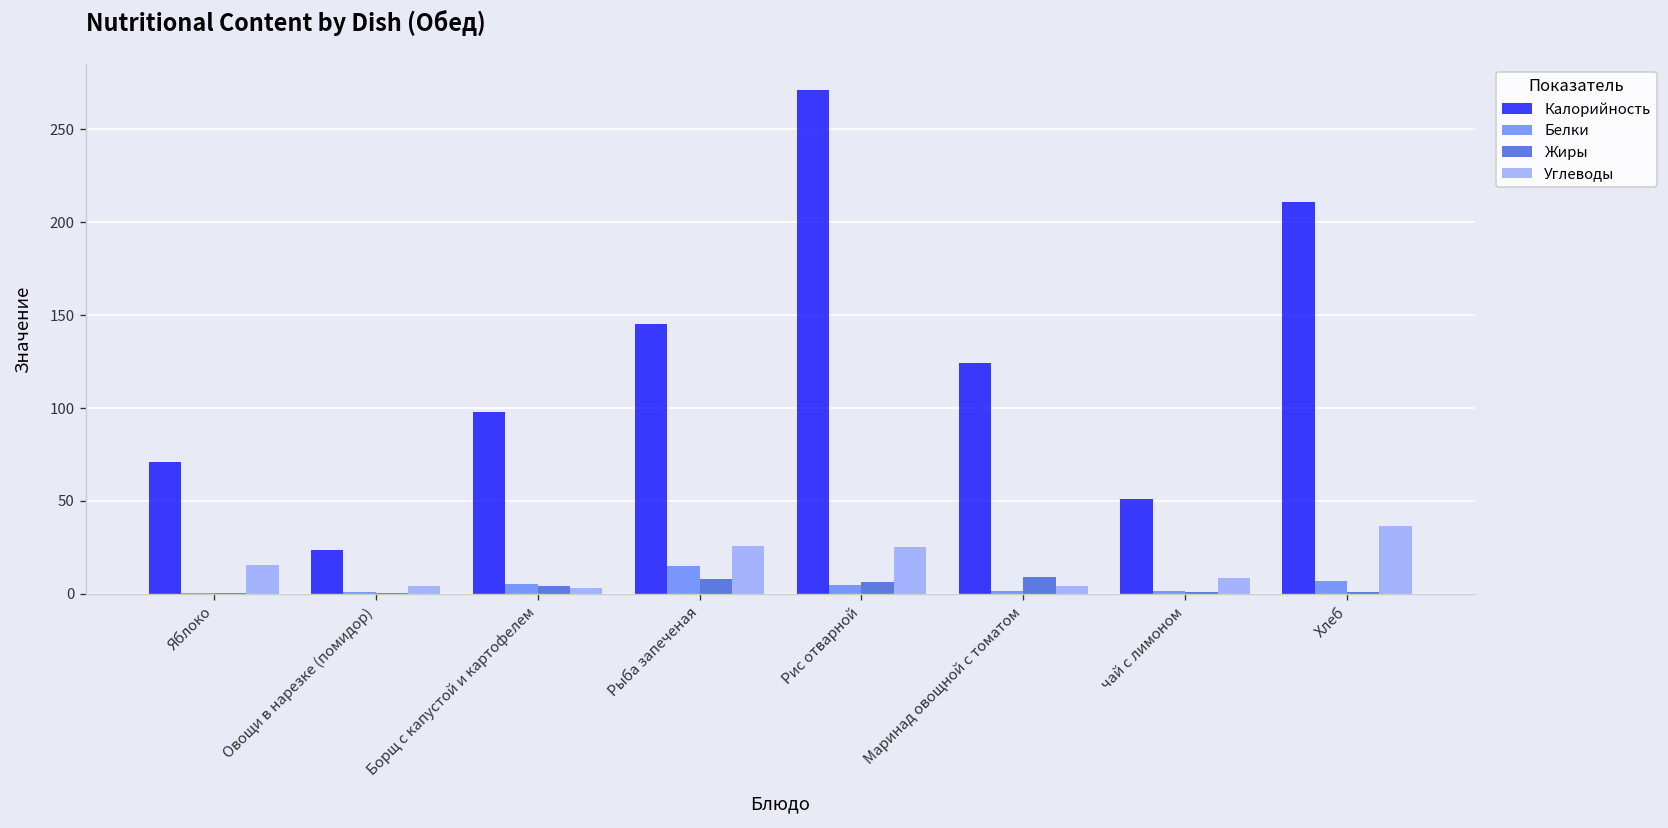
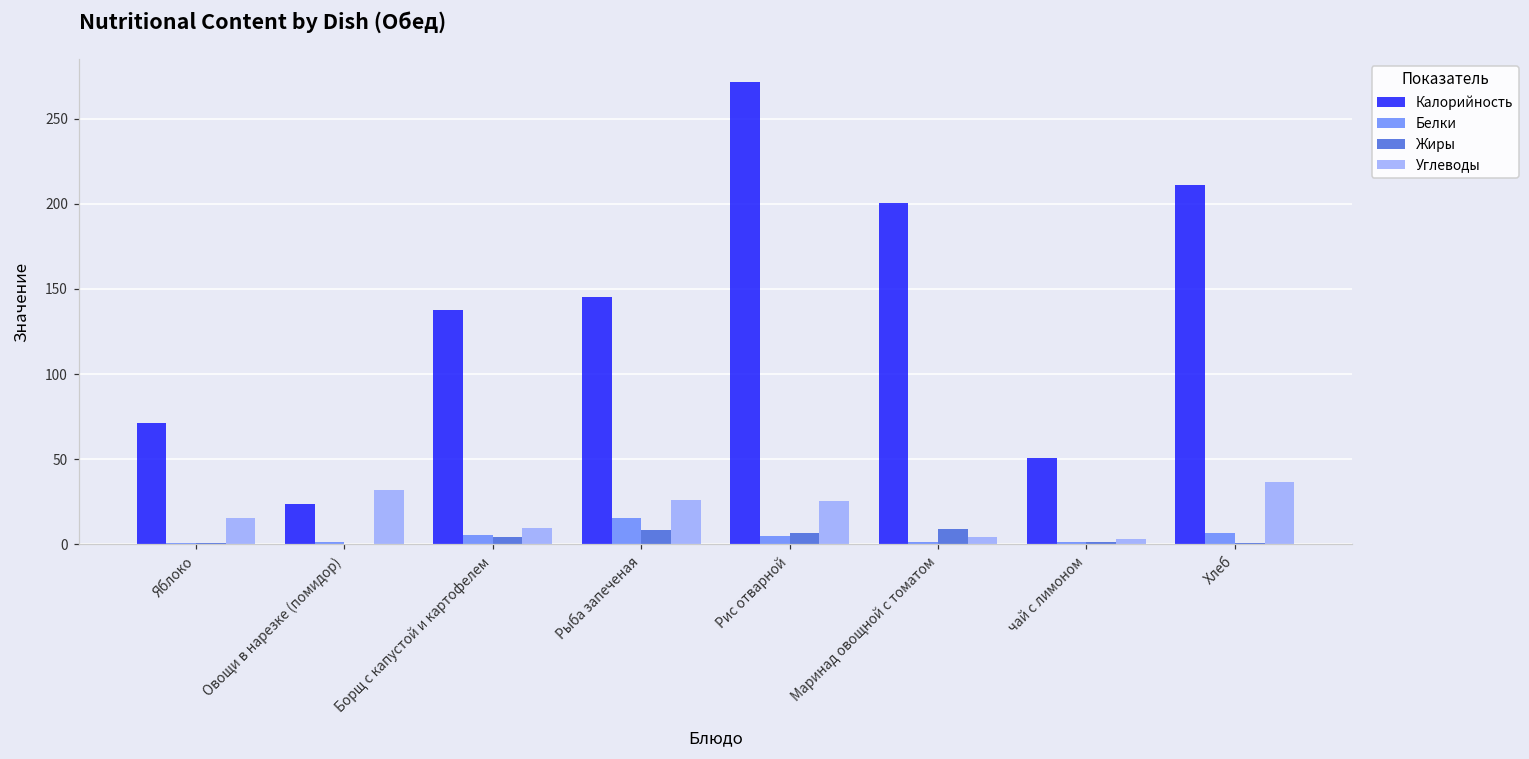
  {
    "Калорийность": {
      "Яблоко": 71,
      "Овощи в нарезке (помидор)": 24,
-     "Борщ с капустой и картофелем": 98,
+     "Борщ с капустой и картофелем": 138,
      "Рыба запеченая": 145,
      "Рис отварной": 271,
-     "Маринад овощной с томатом": 125,
+     "Маринад овощной с томатом": 200,
      "чай с лимоном": 51,
      "Хлеб": 211
    },
    "Углеводы": {
      "Яблоко": 16,
-     "Овощи в нарезке (помидор)": 4,
-     "Борщ с капустой и картофелем": 3,
+     "Овощи в нарезке (помидор)": 32,
+     "Борщ с капустой и картофелем": 9,
      "Рыба запеченая": 26,
      "Рис отварной": 25,
      "Маринад овощной с томатом": 4,
-     "чай с лимоном": 9,
+     "чай с лимоном": 3,
      "Хлеб": 37
    }
  }
